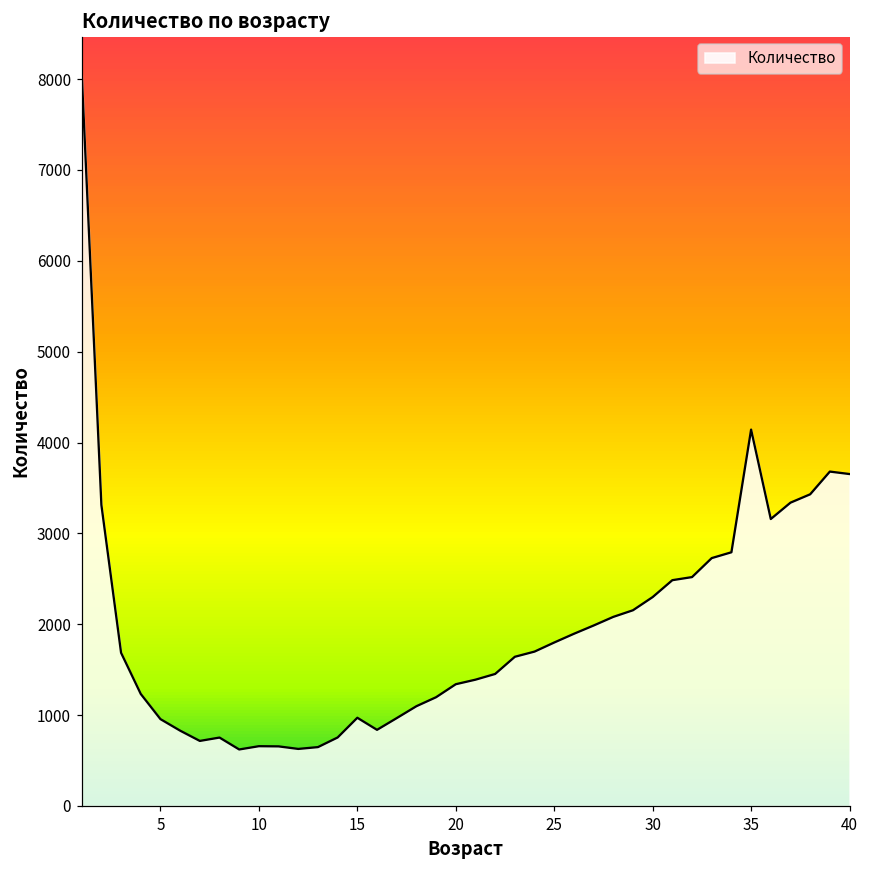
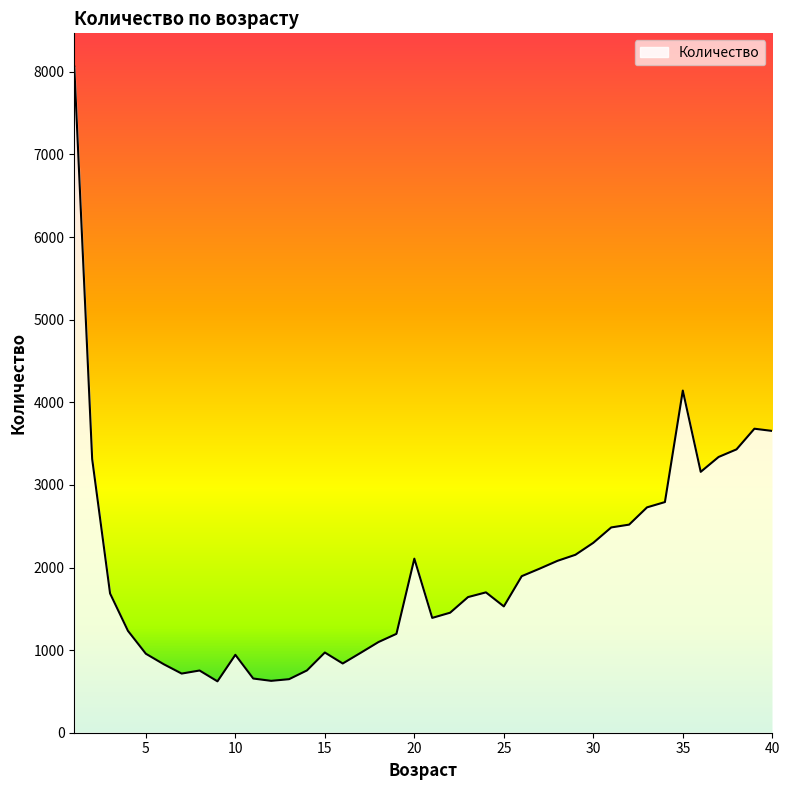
  {
    "5": 1000,
-   "10": 700,
+   "10": 900,
    "15": 1000,
-   "20": 1300,
-   "25": 1800,
+   "20": 2100,
+   "25": 1500,
    "30": 2300,
    "35": 4100,
    "40": 3700
  }
